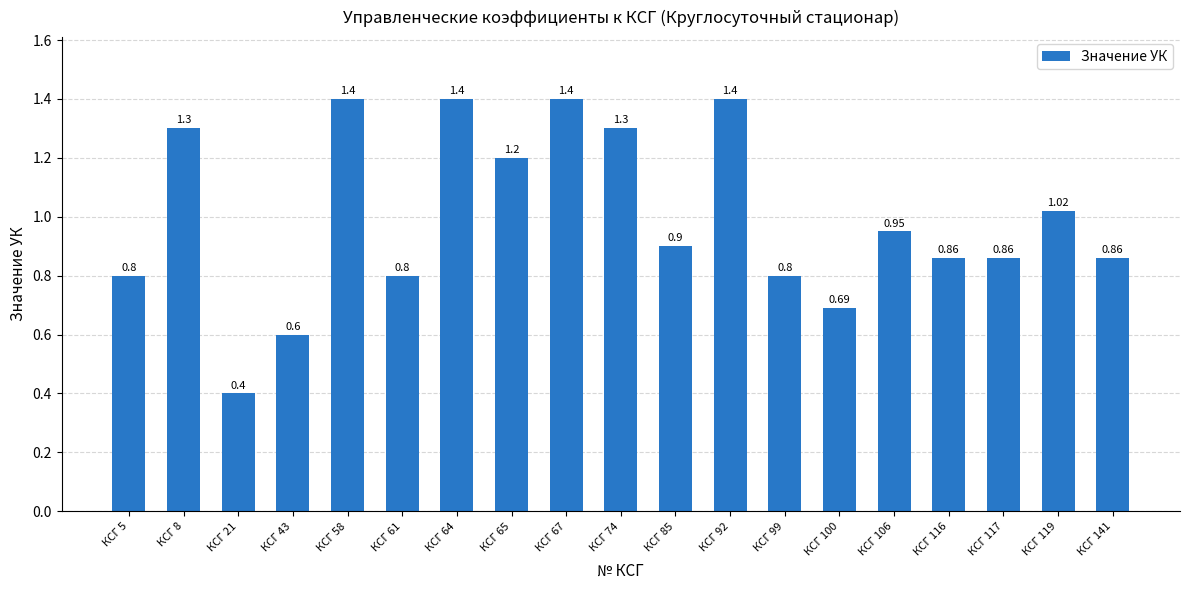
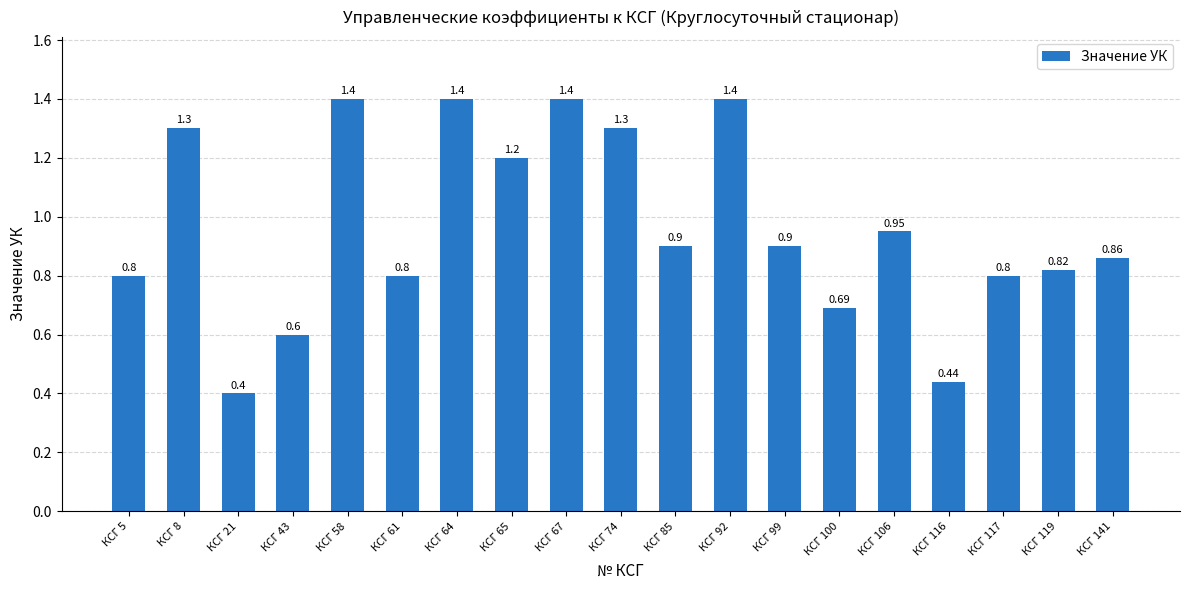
  {
    "КСГ 5": 0.8,
    "КСГ 8": 1.3,
    "КСГ 21": 0.4,
    "КСГ 43": 0.6,
    "КСГ 58": 1.4,
    "КСГ 61": 0.8,
    "КСГ 64": 1.4,
    "КСГ 65": 1.2,
    "КСГ 67": 1.4,
    "КСГ 74": 1.3,
    "КСГ 85": 0.9,
    "КСГ 92": 1.4,
-   "КСГ 99": 0.8,
+   "КСГ 99": 0.9,
    "КСГ 100": 0.69,
    "КСГ 106": 0.95,
-   "КСГ 116": 0.86,
-   "КСГ 117": 0.86,
-   "КСГ 119": 1.02,
+   "КСГ 116": 0.44,
+   "КСГ 117": 0.8,
+   "КСГ 119": 0.82,
    "КСГ 141": 0.86
  }
